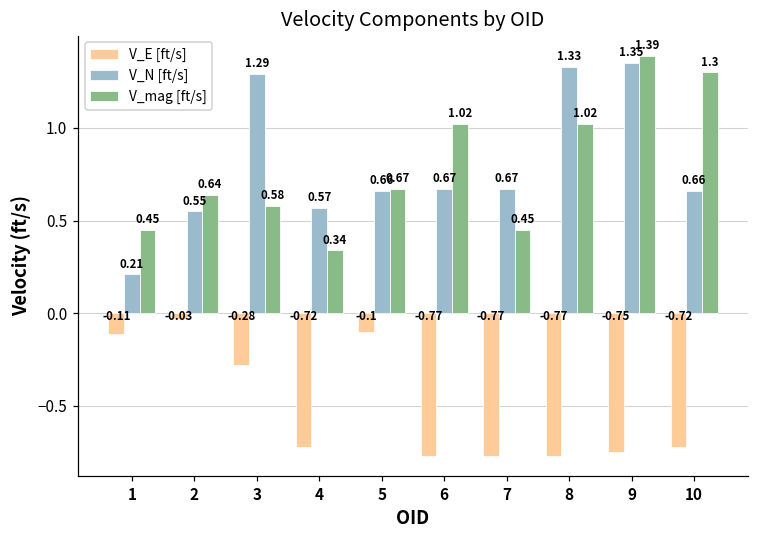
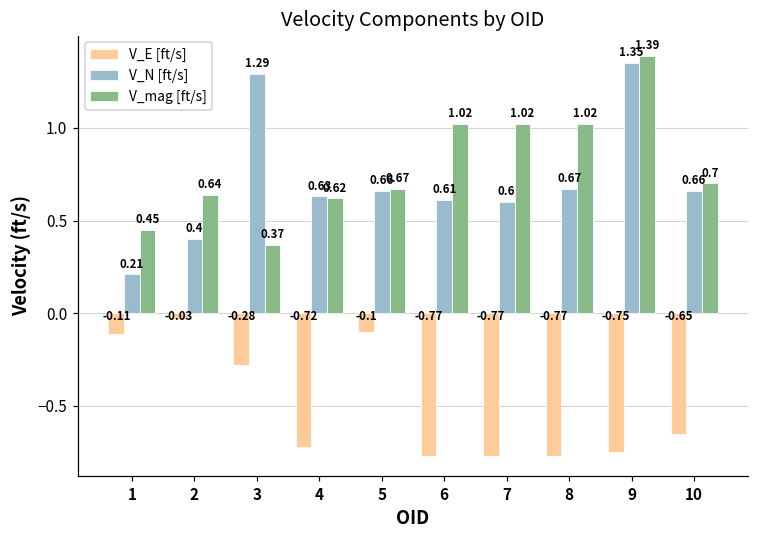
  {
    "V_E [ft/s]": {
      "1": -0.11,
      "2": -0.03,
      "3": -0.28,
      "4": -0.72,
      "5": -0.1,
      "6": -0.77,
      "7": -0.77,
      "8": -0.77,
      "9": -0.75,
-     "10": -0.72
+     "10": -0.65
    },
    "V_N [ft/s]": {
      "1": 0.21,
-     "2": 0.55,
+     "2": 0.4,
      "3": 1.29,
-     "4": 0.57,
-     "6": 0.67,
-     "7": 0.67,
-     "8": 1.33,
+     "4": 0.63,
+     "6": 0.61,
+     "7": 0.6,
+     "8": 0.67,
      "9": 1.35,
      "10": 0.66
    },
    "V_mag [ft/s]": {
      "1": 0.45,
      "2": 0.64,
-     "3": 0.58,
-     "4": 0.34,
+     "3": 0.37,
+     "4": 0.62,
      "6": 1.02,
-     "7": 0.45,
+     "7": 1.02,
      "8": 1.02,
      "9": 1.39,
-     "10": 1.3
+     "10": 0.7
    }
  }
